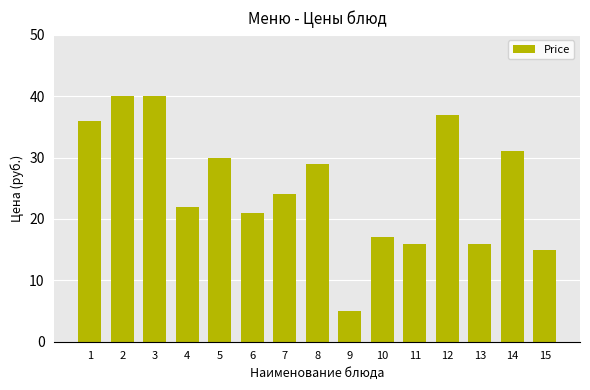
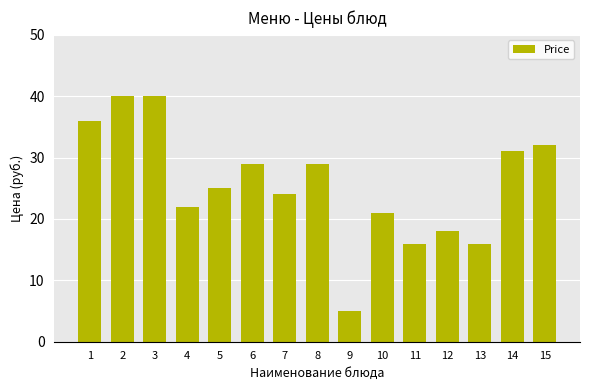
  {
    "1": 36,
    "2": 40,
    "3": 40,
    "4": 22,
-   "5": 30,
-   "6": 21,
+   "5": 25,
+   "6": 29,
    "7": 24,
    "8": 29,
    "9": 5,
-   "10": 17,
+   "10": 21,
    "11": 16,
-   "12": 37,
+   "12": 18,
    "13": 16,
    "14": 31,
-   "15": 15
+   "15": 32
  }
